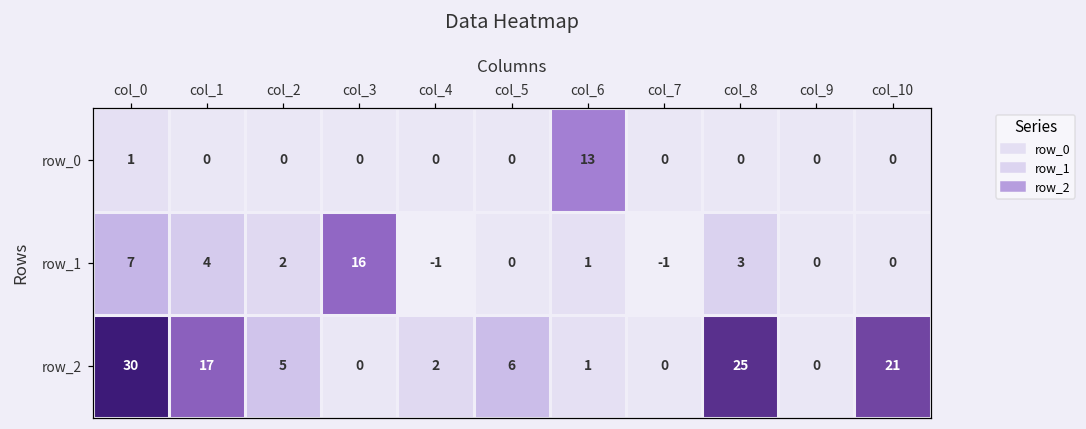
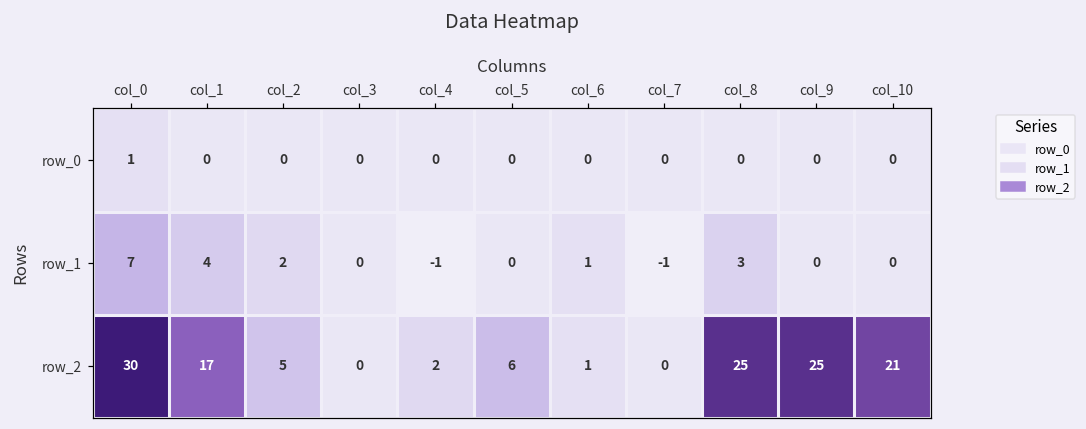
  {
    "row_0": {
      "col_0": 1,
      "col_1": 0,
      "col_2": 0,
      "col_3": 0,
      "col_4": 0,
      "col_5": 0,
-     "col_6": 13,
+     "col_6": 0,
      "col_7": 0,
      "col_8": 0,
      "col_9": 0,
      "col_10": 0
    },
    "row_1": {
      "col_0": 7,
      "col_1": 4,
      "col_2": 2,
-     "col_3": 16,
+     "col_3": 0,
      "col_4": -1,
      "col_5": 0,
      "col_6": 1,
      "col_7": -1,
      "col_8": 3,
      "col_9": 0,
      "col_10": 0
    },
    "row_2": {
      "col_0": 30,
      "col_1": 17,
      "col_2": 5,
      "col_3": 0,
      "col_4": 2,
      "col_5": 6,
      "col_6": 1,
      "col_7": 0,
      "col_8": 25,
-     "col_9": 0,
+     "col_9": 25,
      "col_10": 21
    }
  }
